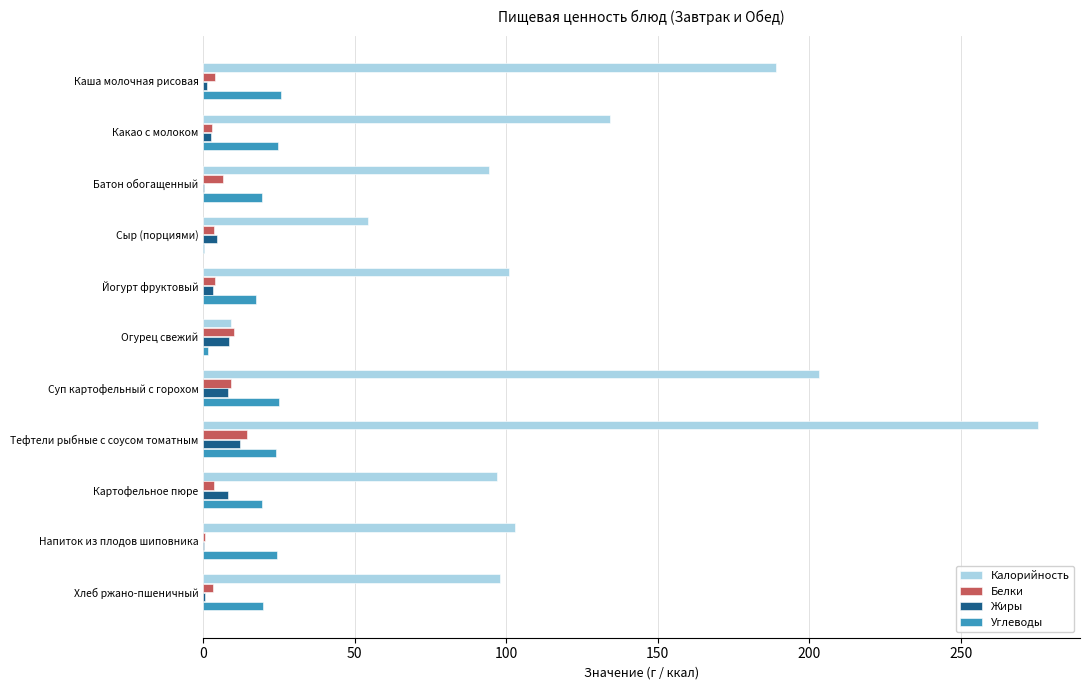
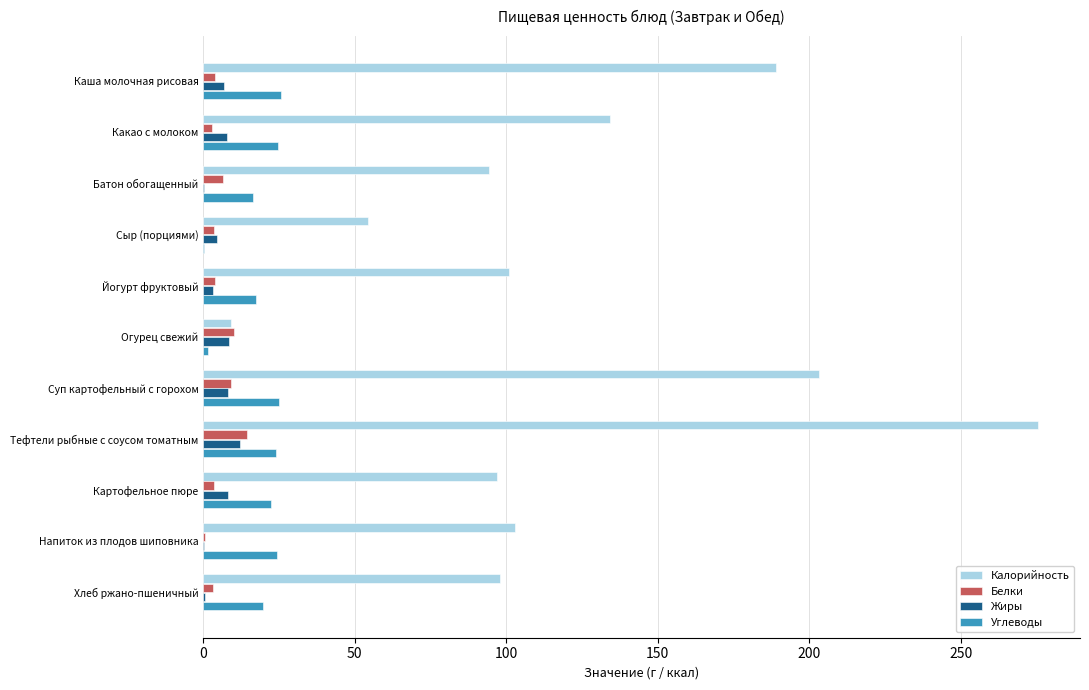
  {
    "Калорийность": {
      "Каша молочная рисовая": 189,
      "Какао с молоком": 134,
      "Батон обогащенный": 94,
      "Сыр (порциями)": 55,
      "Йогурт фруктовый": 101,
      "Огурец свежий": 9,
      "Суп картофельный с горохом": 203,
      "Тефтели рыбные с соусом томатным": 276,
      "Картофельное пюре": 97,
      "Напиток из плодов шиповника": 103,
      "Хлеб ржано-пшеничный": 98
    },
    "Белки": {
      "Каша молочная рисовая": 4,
      "Какао с молоком": 3,
      "Батон обогащенный": 7,
      "Сыр (порциями)": 3,
      "Йогурт фруктовый": 4,
      "Огурец свежий": 10,
      "Суп картофельный с горохом": 9,
      "Тефтели рыбные с соусом томатным": 14,
      "Картофельное пюре": 3,
      "Хлеб ржано-пшеничный": 3
    },
    "Жиры": {
-     "Каша молочная рисовая": 1,
-     "Какао с молоком": 3,
+     "Каша молочная рисовая": 7,
+     "Какао с молоком": 8,
      "Сыр (порциями)": 4,
      "Йогурт фруктовый": 3,
      "Огурец свежий": 9,
      "Суп картофельный с горохом": 8,
      "Тефтели рыбные с соусом томатным": 12,
      "Картофельное пюре": 8
    },
    "Углеводы": {
      "Каша молочная рисовая": 26,
      "Какао с молоком": 25,
-     "Батон обогащенный": 19,
+     "Батон обогащенный": 17,
      "Йогурт фруктовый": 17,
      "Огурец свежий": 2,
      "Суп картофельный с горохом": 25,
      "Тефтели рыбные с соусом томатным": 24,
-     "Картофельное пюре": 19,
+     "Картофельное пюре": 22,
      "Напиток из плодов шиповника": 24,
      "Хлеб ржано-пшеничный": 20
    }
  }
